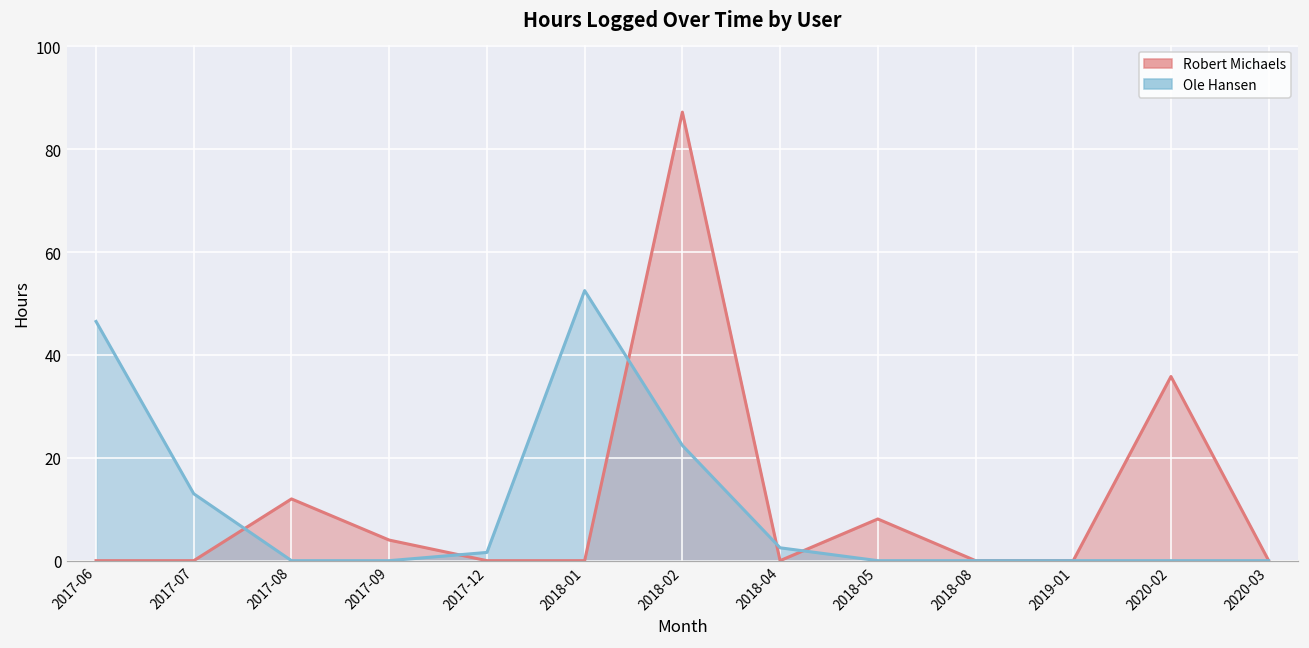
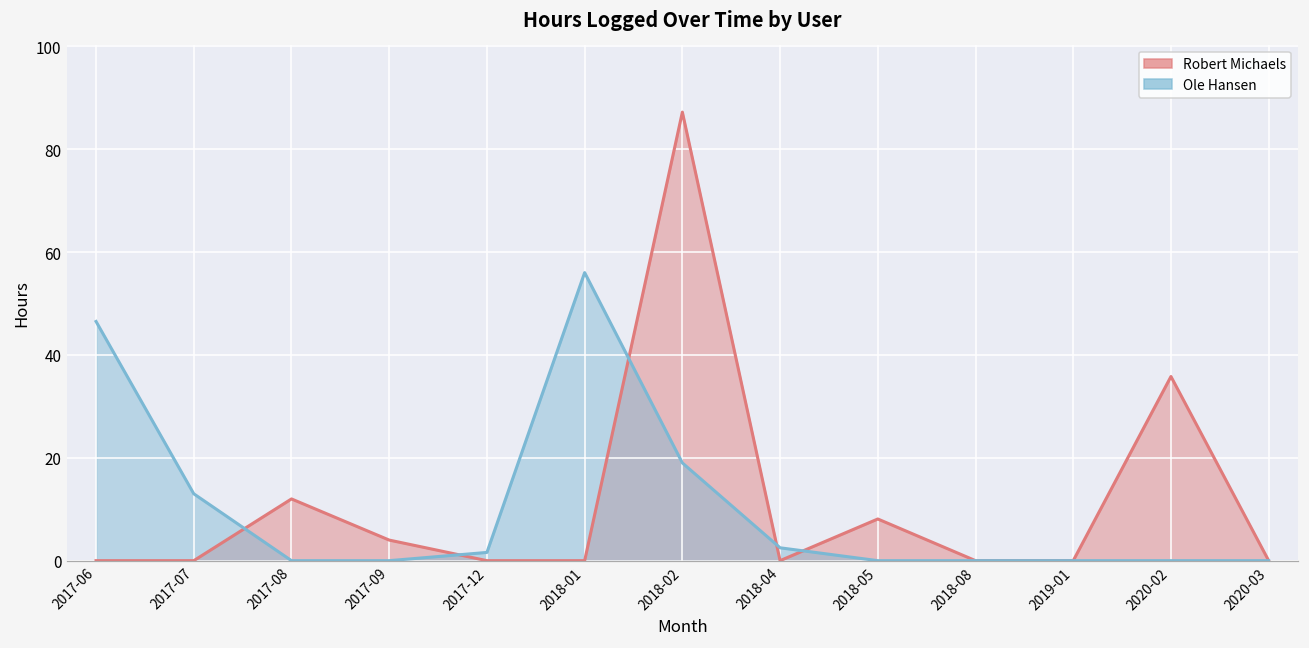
  {
    "Robert Michaels": {
      "2017-06": 0,
      "2017-07": 0,
      "2017-08": 12,
      "2017-09": 4,
      "2017-12": 0,
      "2018-01": 0,
      "2018-02": 87,
      "2018-04": 0,
      "2018-05": 8,
      "2020-02": 36
    },
    "Ole Hansen": {
      "2017-06": 47,
      "2017-07": 13,
      "2017-08": 0,
      "2017-09": 0,
      "2017-12": 2,
-     "2018-01": 53,
-     "2018-02": 22,
+     "2018-01": 56,
+     "2018-02": 19,
      "2018-04": 3,
      "2018-05": 0,
      "2020-02": 0
    }
  }
